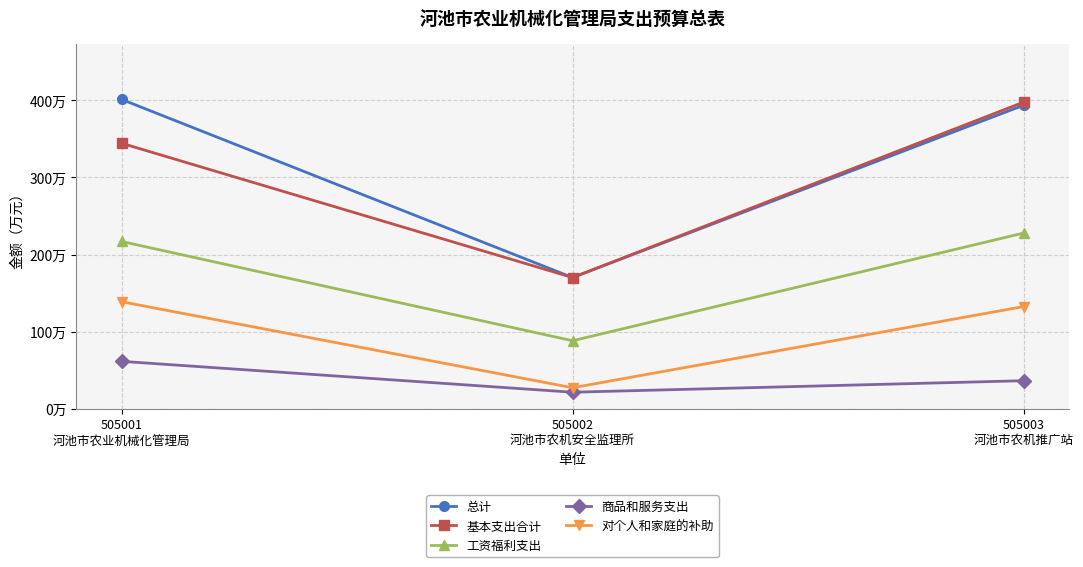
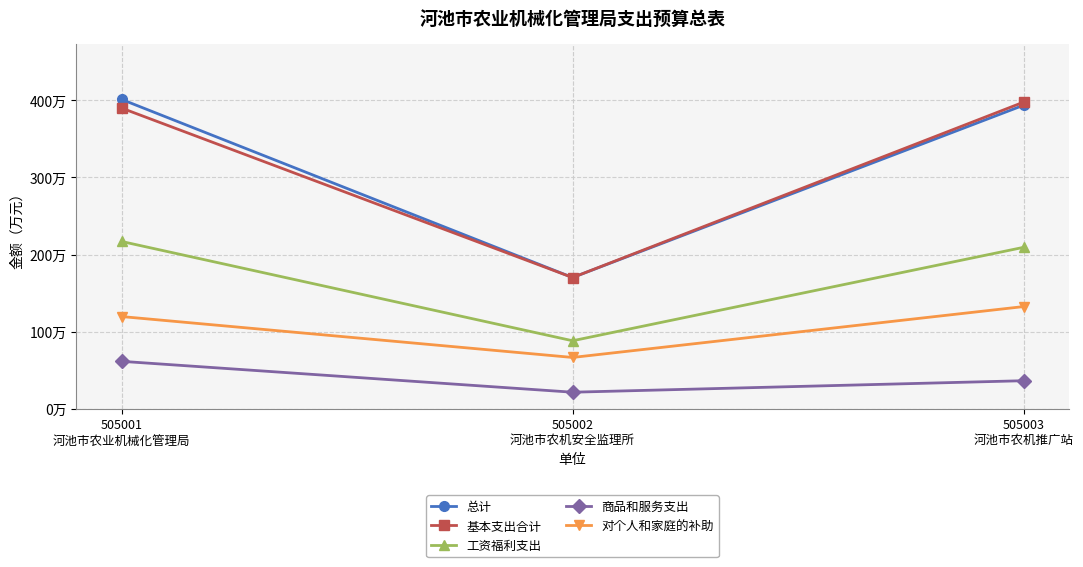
  {
    "总计": {
      "505001 河池市农业机械化管理局": "400万",
      "505003 河池市农机推广站": "390万"
    },
    "基本支出合计": {
-     "505001 河池市农业机械化管理局": "340万",
+     "505001 河池市农业机械化管理局": "390万",
      "505003 河池市农机推广站": "400万"
    },
    "工资福利支出": {
      "505001 河池市农业机械化管理局": "220万",
      "505002 河池市农机安全监理所": "90万",
-     "505003 河池市农机推广站": "230万"
+     "505003 河池市农机推广站": "210万"
    },
    "商品和服务支出": {
      "505001 河池市农业机械化管理局": "60万",
      "505002 河池市农机安全监理所": "20万",
      "505003 河池市农机推广站": "40万"
    },
    "对个人和家庭的补助": {
-     "505001 河池市农业机械化管理局": "140万",
-     "505002 河池市农机安全监理所": "30万",
+     "505001 河池市农业机械化管理局": "120万",
+     "505002 河池市农机安全监理所": "70万",
      "505003 河池市农机推广站": "130万"
    }
  }
